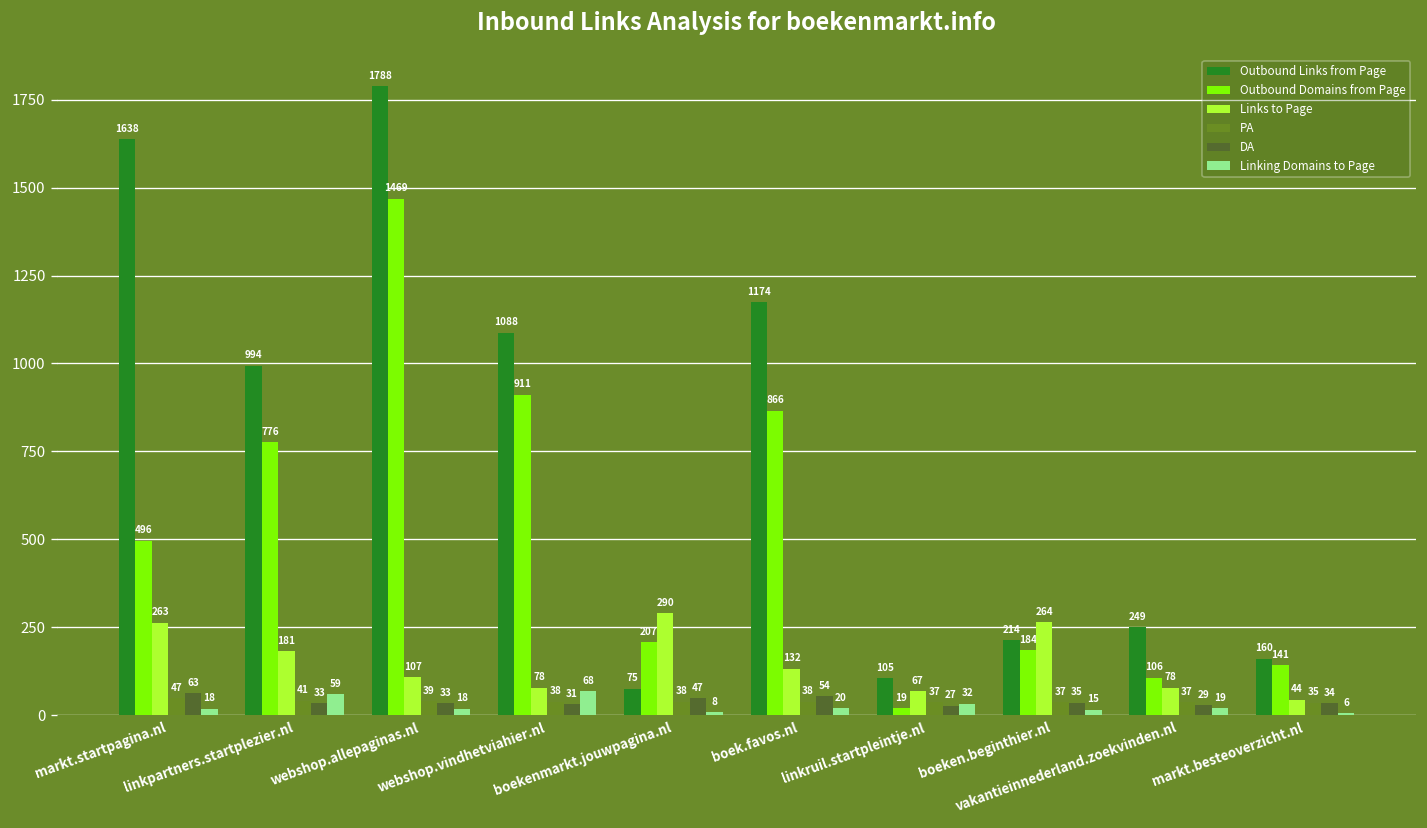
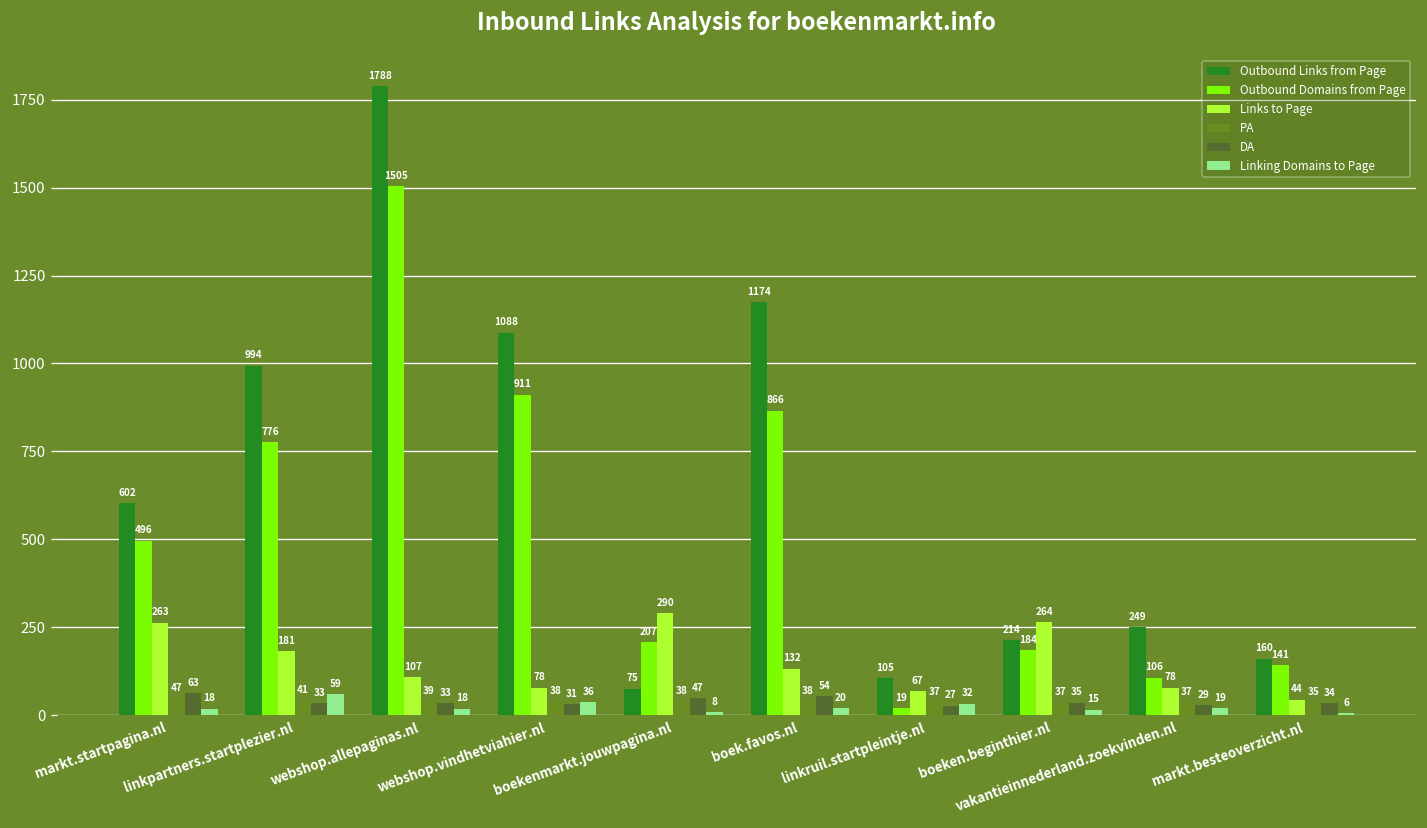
  {
    "Outbound Links from Page": {
-     "markt.startpagina.nl": 1638,
+     "markt.startpagina.nl": 602,
      "linkpartners.startplezier.nl": 994,
      "webshop.allepaginas.nl": 1788,
      "webshop.vindhetviahier.nl": 1088,
      "boekenmarkt.jouwpagina.nl": 75,
      "boek.favos.nl": 1174,
      "linkruil.startpleintje.nl": 105,
      "boeken.beginthier.nl": 214,
      "vakantieinnederland.zoekvinden.nl": 249,
      "markt.besteoverzicht.nl": 160
    },
    "Outbound Domains from Page": {
      "markt.startpagina.nl": 496,
      "linkpartners.startplezier.nl": 776,
-     "webshop.allepaginas.nl": 1469,
+     "webshop.allepaginas.nl": 1505,
      "webshop.vindhetviahier.nl": 911,
      "boekenmarkt.jouwpagina.nl": 207,
      "boek.favos.nl": 866,
      "linkruil.startpleintje.nl": 19,
      "boeken.beginthier.nl": 184,
      "vakantieinnederland.zoekvinden.nl": 106,
      "markt.besteoverzicht.nl": 141
    },
    "Links to Page": {
      "markt.startpagina.nl": 263,
      "linkpartners.startplezier.nl": 181,
      "webshop.allepaginas.nl": 107,
      "webshop.vindhetviahier.nl": 78,
      "boekenmarkt.jouwpagina.nl": 290,
      "boek.favos.nl": 132,
      "linkruil.startpleintje.nl": 67,
      "boeken.beginthier.nl": 264,
      "vakantieinnederland.zoekvinden.nl": 78,
      "markt.besteoverzicht.nl": 44
    },
    "Linking Domains to Page": {
      "markt.startpagina.nl": 18,
      "linkpartners.startplezier.nl": 59,
      "webshop.allepaginas.nl": 18,
-     "webshop.vindhetviahier.nl": 68,
+     "webshop.vindhetviahier.nl": 36,
      "boekenmarkt.jouwpagina.nl": 8,
      "boek.favos.nl": 20,
      "linkruil.startpleintje.nl": 32,
      "boeken.beginthier.nl": 15,
      "vakantieinnederland.zoekvinden.nl": 19,
      "markt.besteoverzicht.nl": 6
    }
  }
